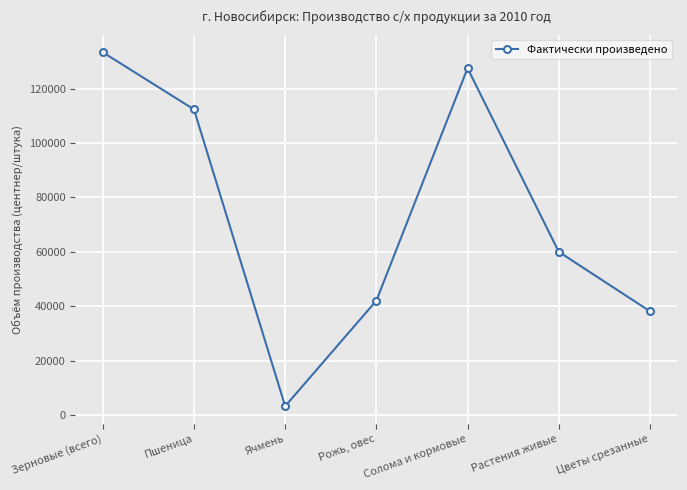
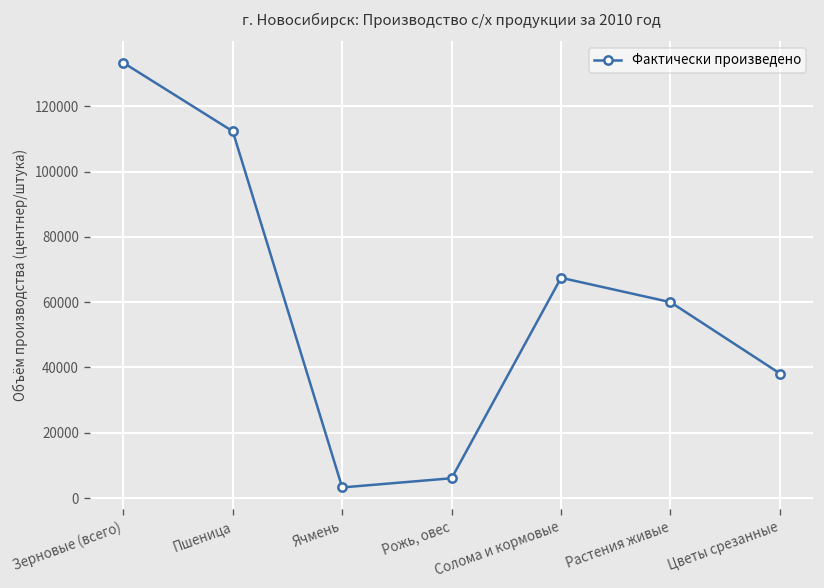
  {
    "Зерновые (всего)": 133000,
    "Пшеница": 112000,
    "Ячмень": 3000,
-   "Рожь, овес": 42000,
-   "Солома и кормовые": 127000,
+   "Рожь, овес": 6000,
+   "Солома и кормовые": 67000,
    "Растения живые": 60000,
    "Цветы срезанные": 38000
  }
